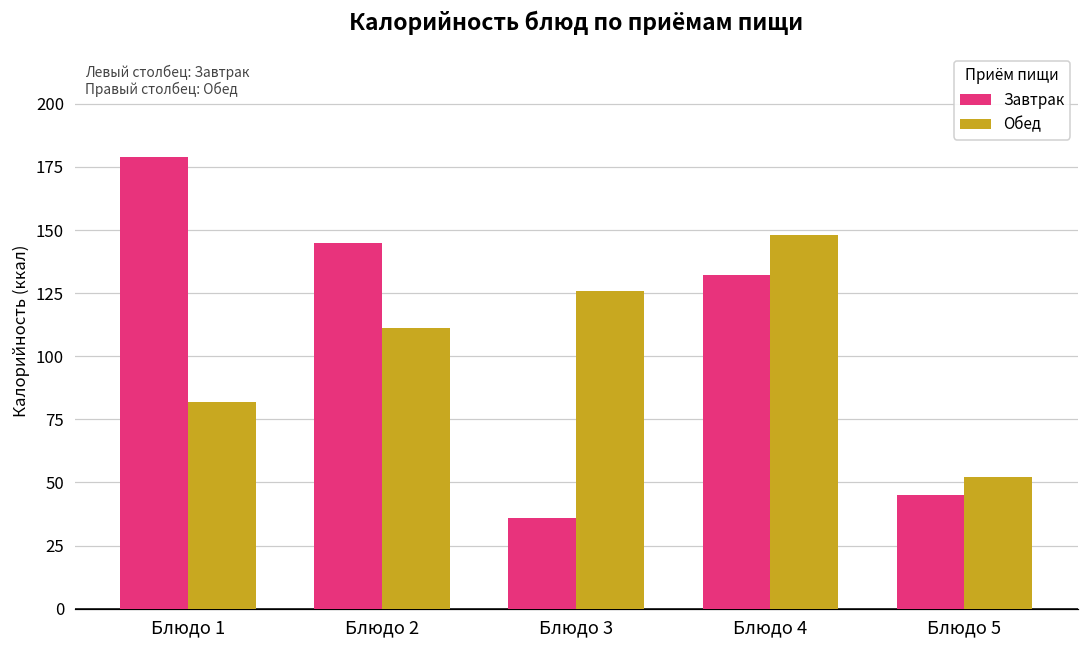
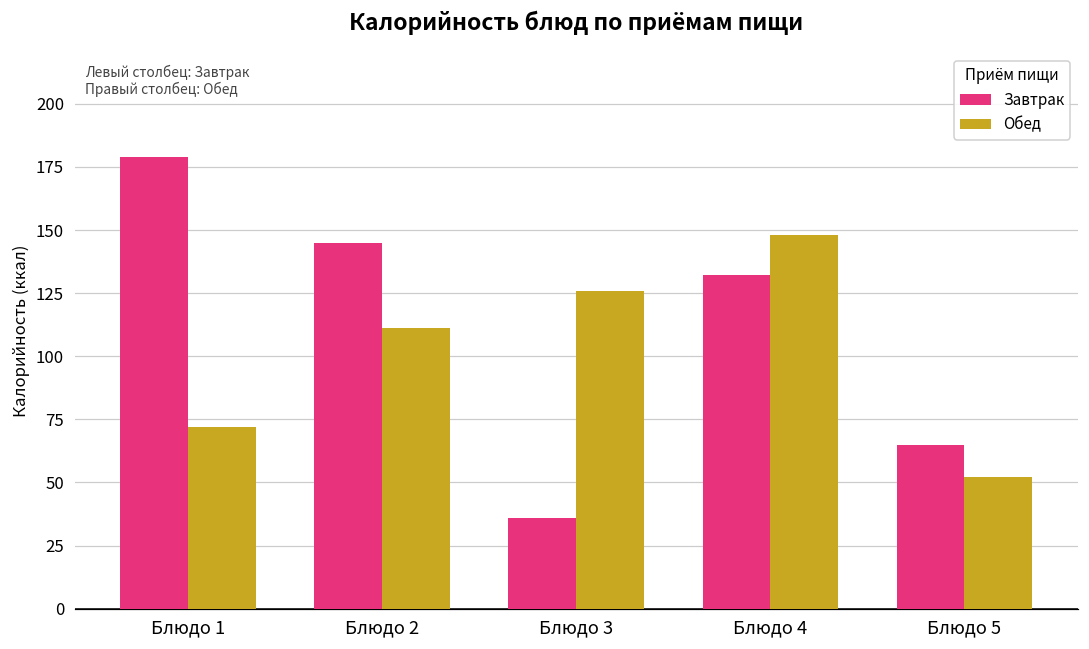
  {
    "Завтрак": {
      "Блюдо 1": 179,
      "Блюдо 2": 145,
      "Блюдо 3": 36,
      "Блюдо 4": 132,
-     "Блюдо 5": 45
+     "Блюдо 5": 65
    },
    "Обед": {
-     "Блюдо 1": 82,
+     "Блюдо 1": 72,
      "Блюдо 2": 111,
      "Блюдо 3": 126,
      "Блюдо 4": 148,
      "Блюдо 5": 52
    }
  }
